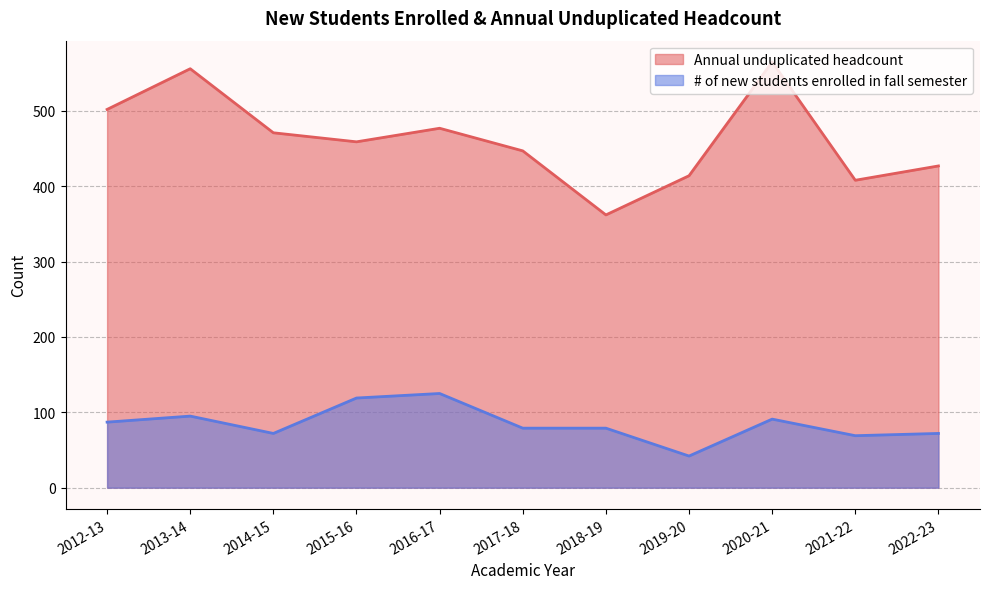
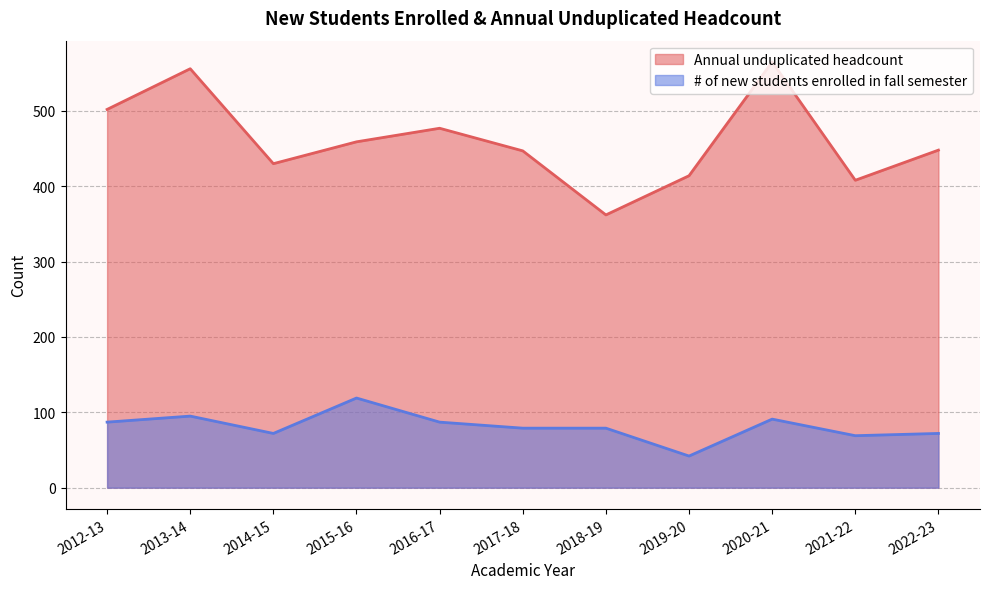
  {
    "Annual unduplicated headcount": {
      "2012-13": 500,
      "2013-14": 560,
-     "2014-15": 470,
+     "2014-15": 430,
      "2015-16": 460,
      "2016-17": 480,
      "2017-18": 450,
      "2018-19": 360,
      "2019-20": 410,
      "2021-22": 410,
-     "2022-23": 430
+     "2022-23": 450
    },
    "# of new students enrolled in fall semester": {
      "2012-13": 90,
      "2013-14": 100,
      "2014-15": 70,
      "2015-16": 120,
-     "2016-17": 130,
+     "2016-17": 90,
      "2017-18": 80,
      "2018-19": 80,
      "2019-20": 40,
      "2020-21": 90,
      "2021-22": 70,
      "2022-23": 70
    }
  }
